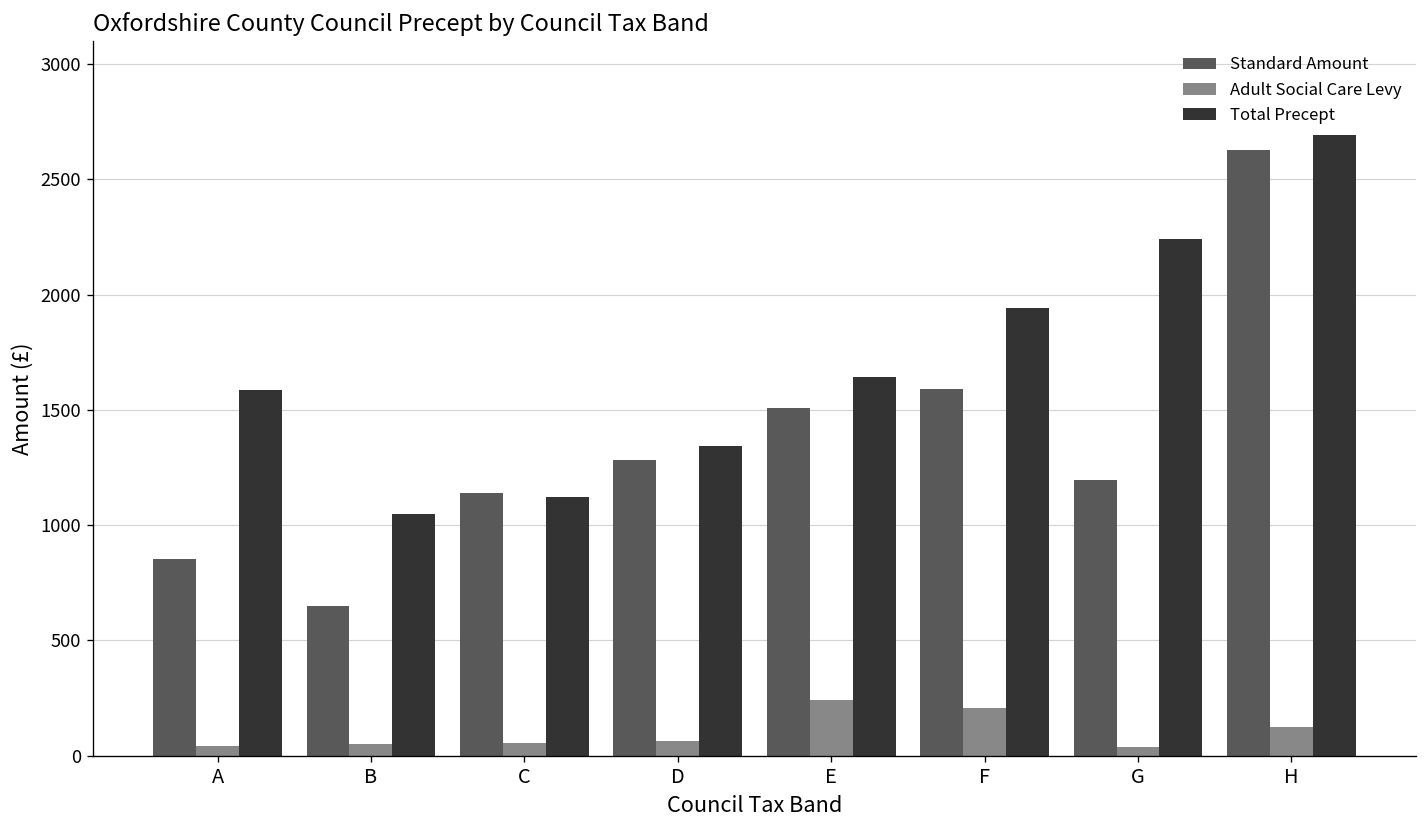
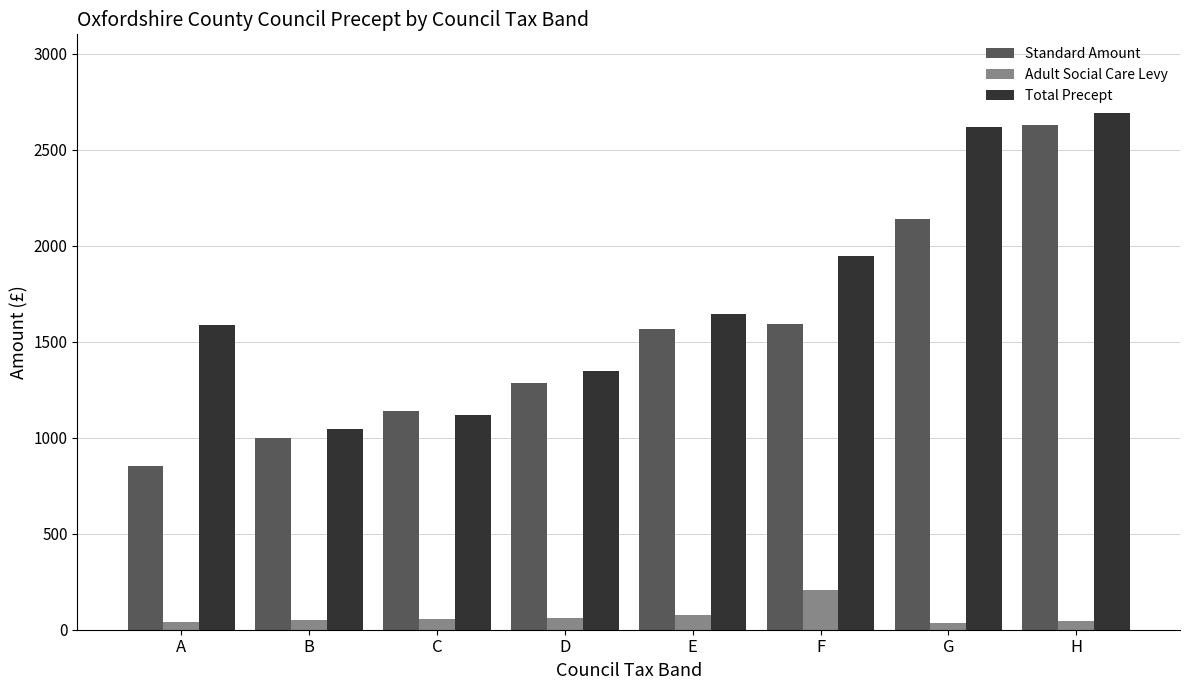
  {
    "Standard Amount": {
      "A": 850,
-     "B": 650,
+     "B": 1000,
      "C": 1140,
      "D": 1280,
-     "E": 1510,
+     "E": 1570,
      "F": 1590,
-     "G": 1190,
+     "G": 2140,
      "H": 2630
    },
    "Adult Social Care Levy": {
      "A": 40,
      "B": 50,
      "C": 60,
      "D": 60,
-     "E": 240,
+     "E": 80,
      "F": 210,
      "G": 40,
-     "H": 130
+     "H": 50
    },
    "Total Precept": {
      "A": 1590,
      "B": 1050,
      "C": 1120,
      "D": 1350,
      "E": 1640,
      "F": 1940,
-     "G": 2240,
+     "G": 2620,
      "H": 2690
    }
  }
